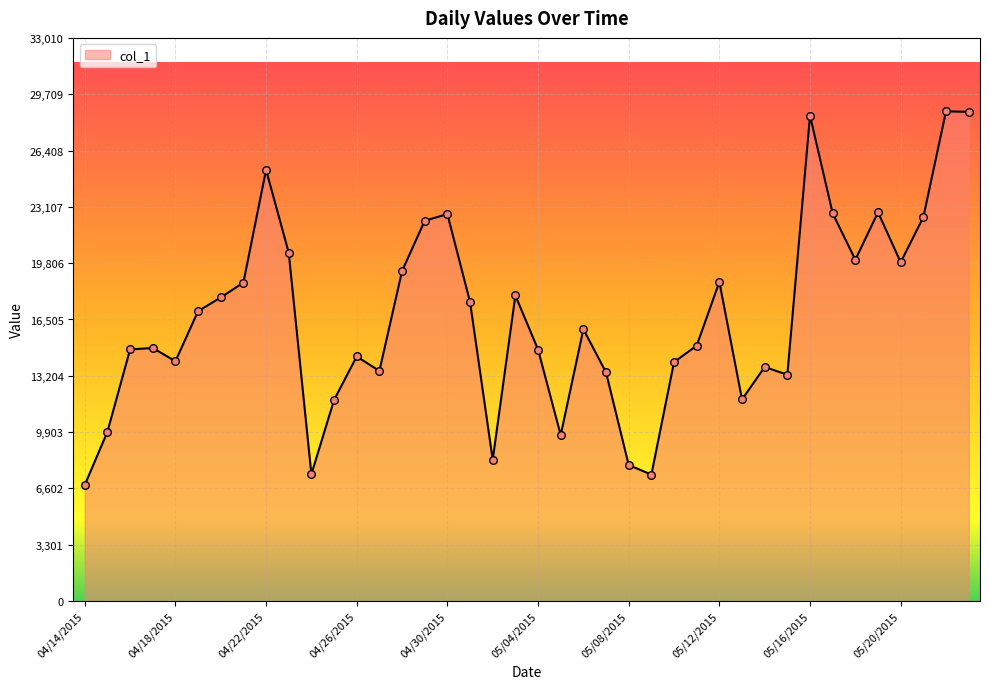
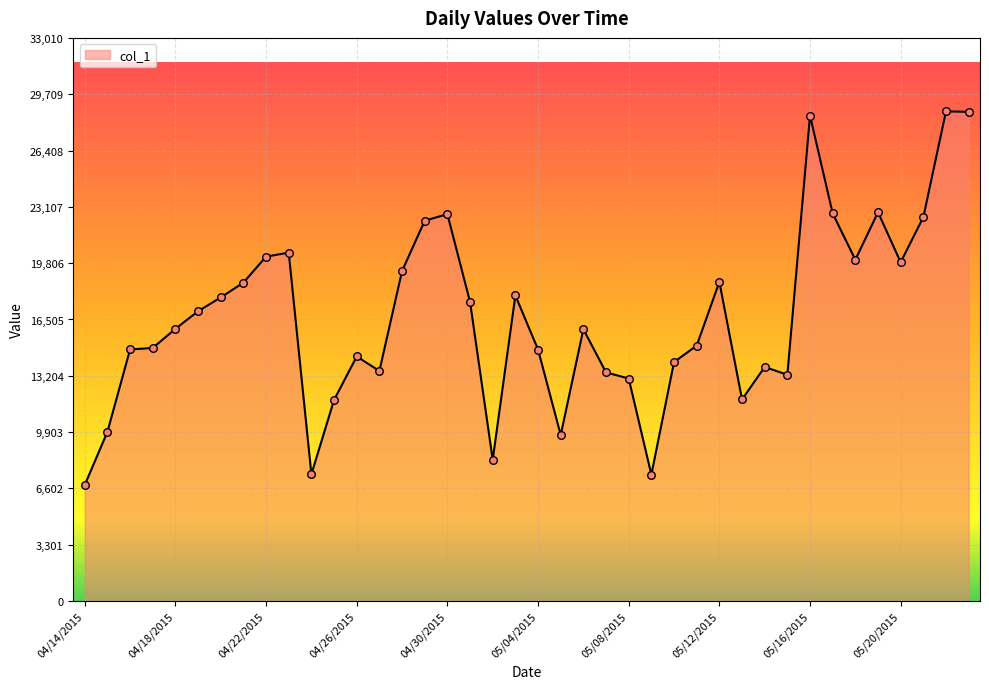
  {
    "04/14/2015": "6,800",
-   "04/18/2015": "14,100",
-   "04/22/2015": "25,300",
+   "04/18/2015": "16,000",
+   "04/22/2015": "20,200",
    "04/26/2015": "14,300",
    "04/30/2015": "22,700",
    "05/04/2015": "14,700",
-   "05/08/2015": "8,000",
+   "05/08/2015": "13,000",
    "05/12/2015": "18,700",
    "05/16/2015": "28,500",
    "05/20/2015": "19,900"
  }
